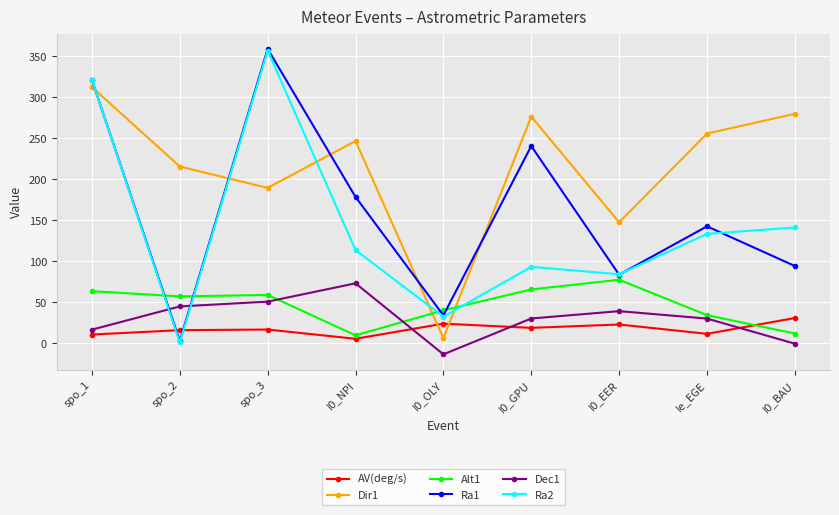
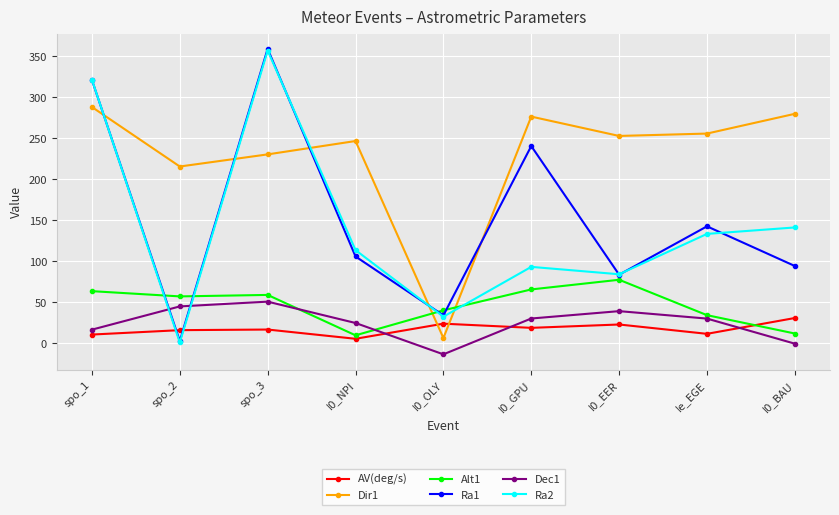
  {
    "AV(deg/s)": {
      "spo_1": 10,
      "spo_2": 20,
      "spo_3": 20,
      "I0_NPI": 10,
      "I0_OLY": 20,
      "I0_GPU": 20,
      "I0_EER": 20,
      "Ie_EGE": 10,
      "I0_BAU": 30
    },
    "Dir1": {
-     "spo_1": 310,
+     "spo_1": 290,
      "spo_2": 220,
-     "spo_3": 190,
+     "spo_3": 230,
      "I0_NPI": 250,
      "I0_OLY": 10,
      "I0_GPU": 280,
-     "I0_EER": 150,
+     "I0_EER": 250,
      "Ie_EGE": 260,
      "I0_BAU": 280
    },
    "Alt1": {
      "spo_1": 60,
      "spo_2": 60,
      "spo_3": 60,
      "I0_NPI": 10,
      "I0_OLY": 40,
      "I0_GPU": 70,
      "I0_EER": 80,
      "Ie_EGE": 30,
      "I0_BAU": 10
    },
    "Ra1": {
-     "I0_NPI": 180,
+     "I0_NPI": 110,
      "I0_GPU": 240,
      "Ie_EGE": 140,
      "I0_BAU": 90
    },
    "Dec1": {
      "spo_1": 20,
      "spo_2": 40,
      "spo_3": 50,
-     "I0_NPI": 70,
+     "I0_NPI": 20,
      "I0_OLY": -10,
      "I0_GPU": 30,
      "I0_EER": 40,
      "Ie_EGE": 30,
      "I0_BAU": 0
    },
    "Ra2": {
      "I0_NPI": 110,
      "I0_GPU": 90,
      "Ie_EGE": 130,
      "I0_BAU": 140
    }
  }
